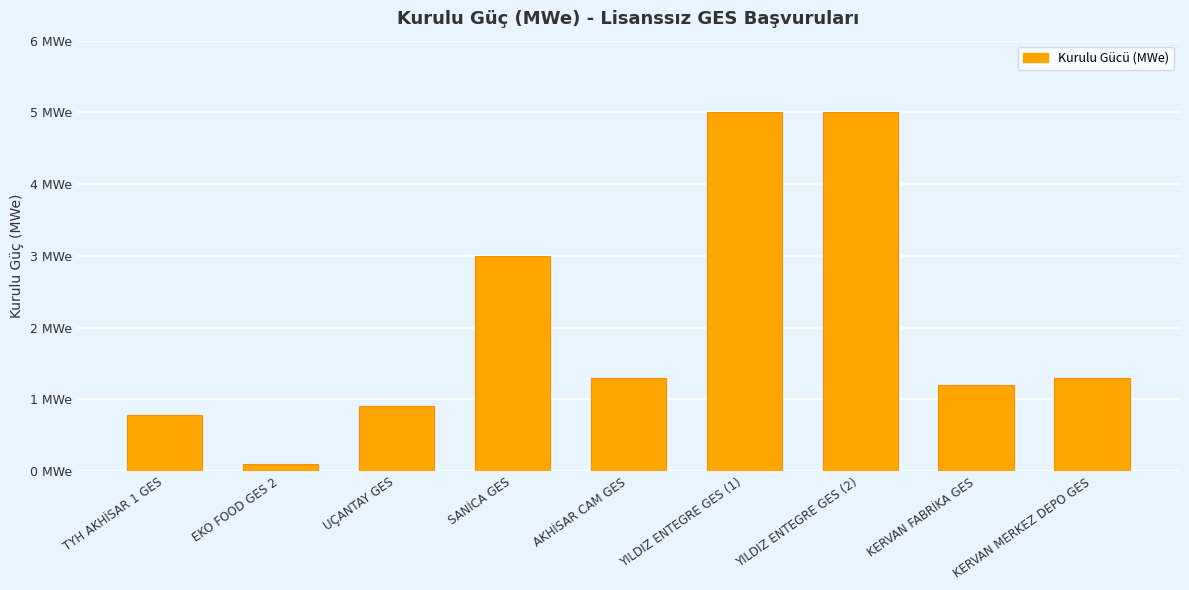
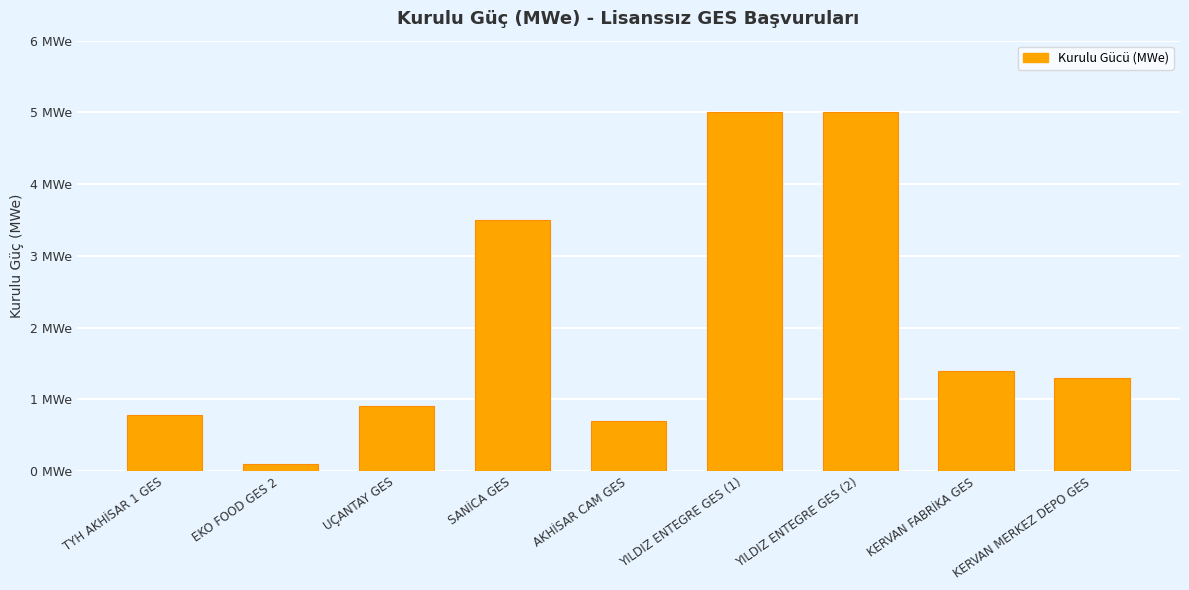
  {
    "TYH AKHİSAR 1 GES": "0.8 MWe",
    "EKO FOOD GES 2": "0.1 MWe",
    "UÇANTAY GES": "0.9 MWe",
-   "SANİCA GES": "3.0 MWe",
-   "AKHİSAR CAM GES": "1.3 MWe",
+   "SANİCA GES": "3.5 MWe",
+   "AKHİSAR CAM GES": "0.7 MWe",
    "YILDIZ ENTEGRE GES (1)": "5.0 MWe",
    "YILDIZ ENTEGRE GES (2)": "5.0 MWe",
-   "KERVAN FABRİKA GES": "1.2 MWe",
+   "KERVAN FABRİKA GES": "1.4 MWe",
    "KERVAN MERKEZ DEPO GES": "1.3 MWe"
  }
